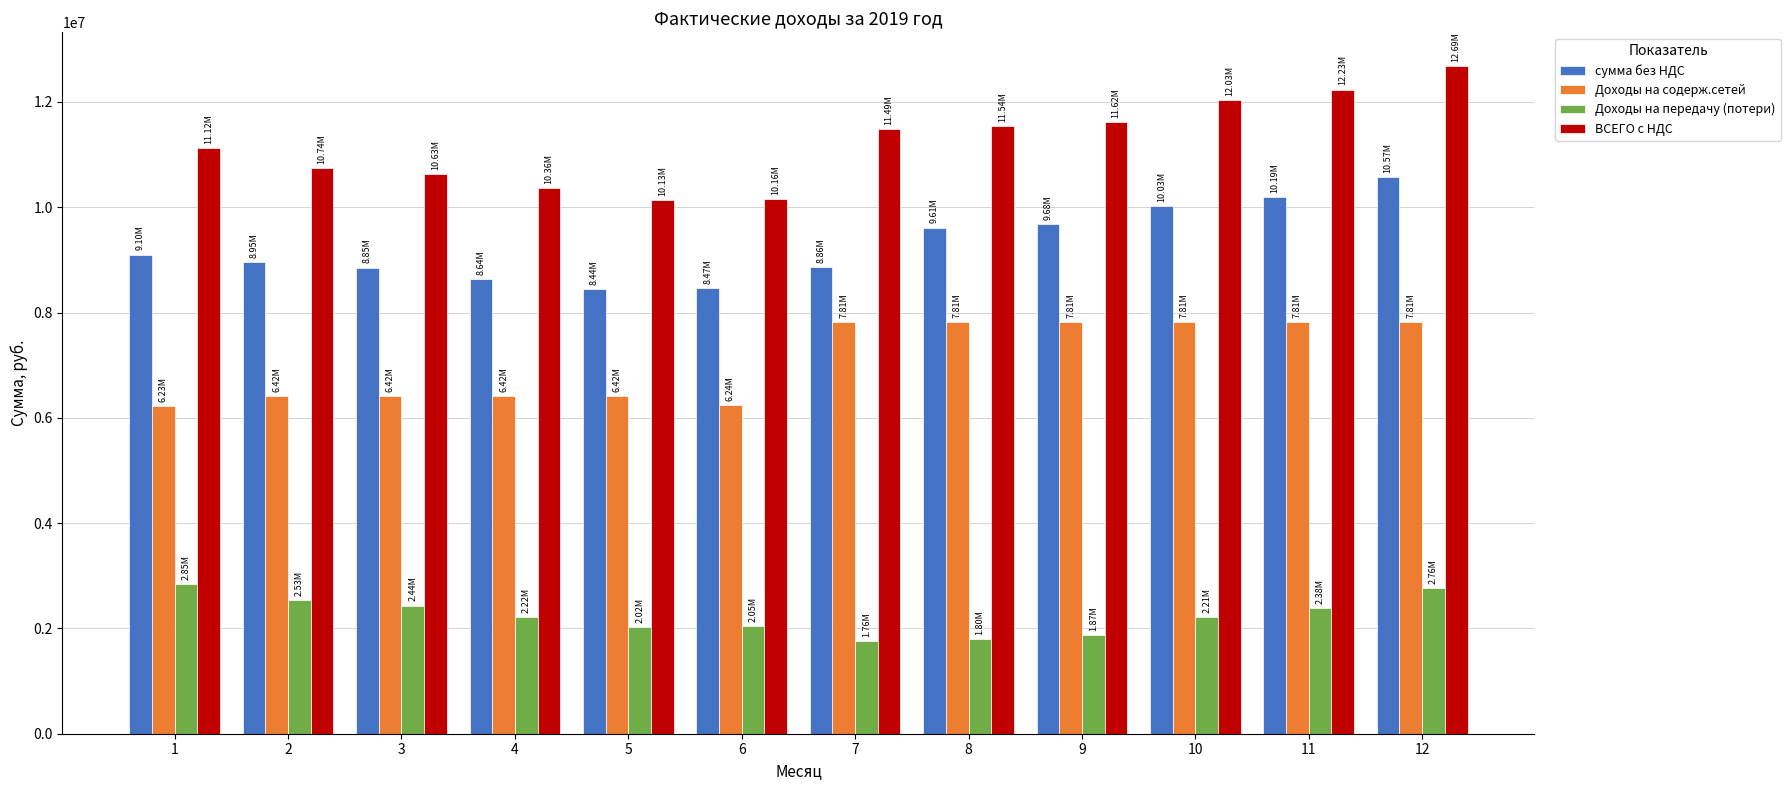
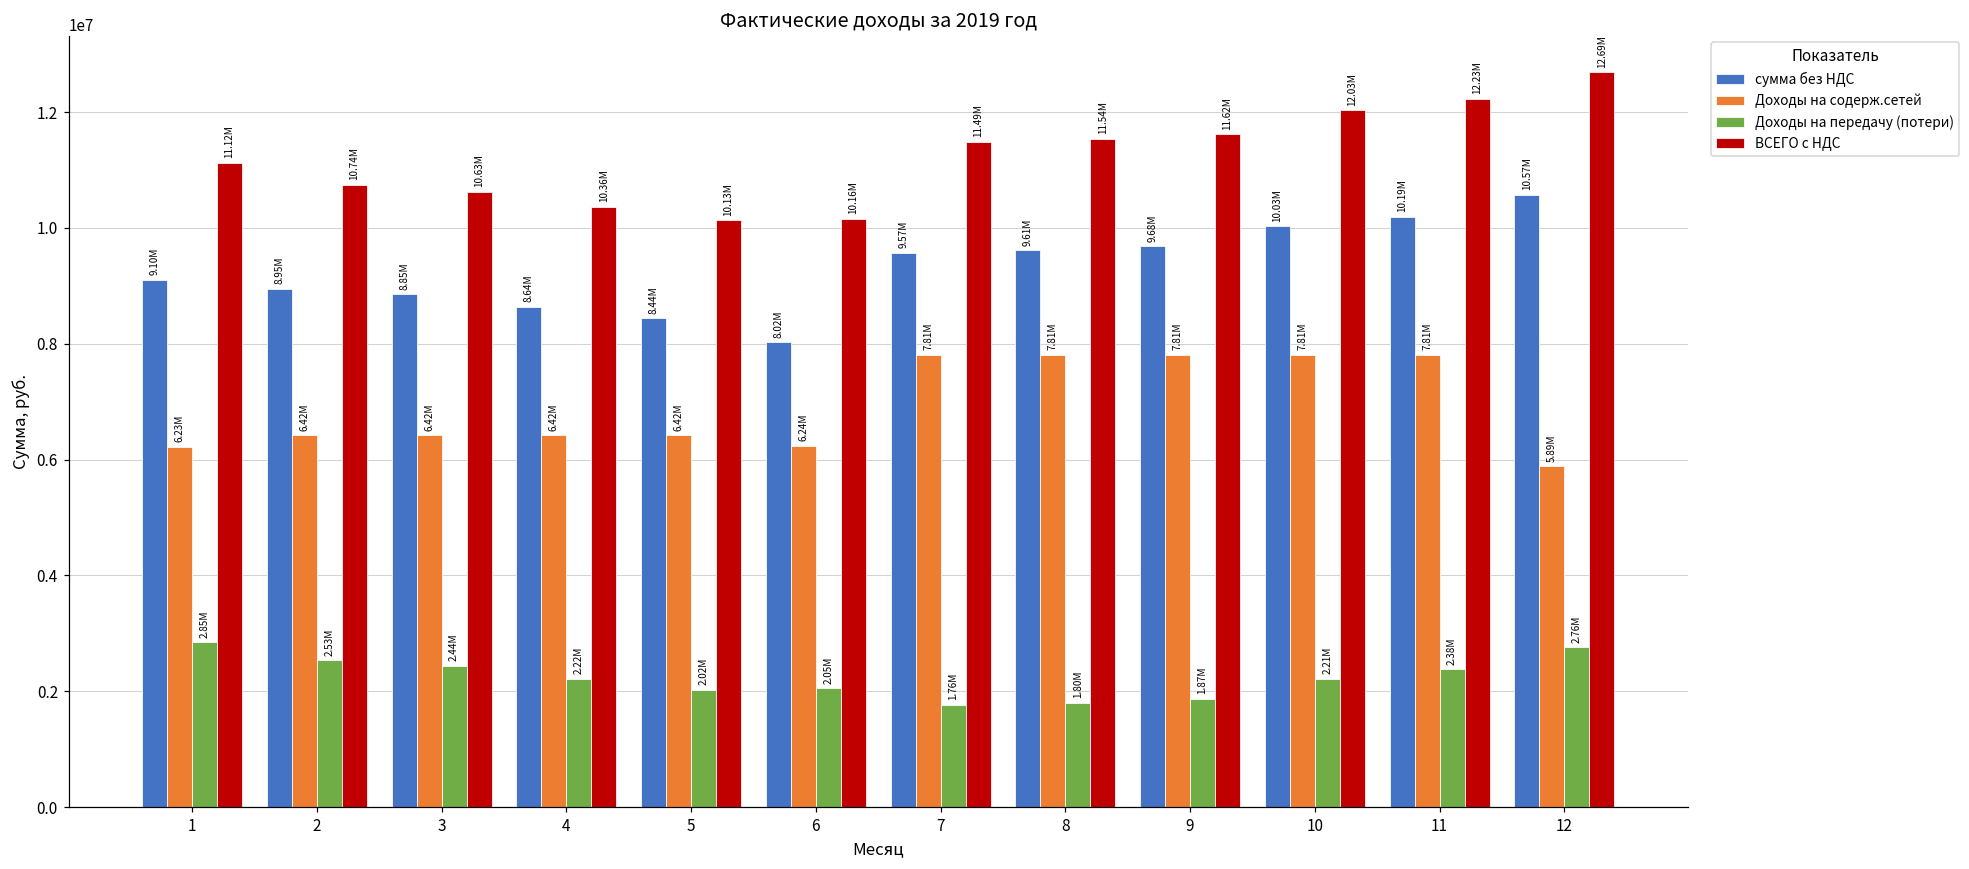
  {
    "сумма без НДС": {
-     "6": "8.47М",
-     "7": "8.86М"
+     "6": "8.02М",
+     "7": "9.57М"
    },
    "Доходы на содерж.сетей": {
-     "12": "7.81М"
+     "12": "5.89М"
    }
  }
